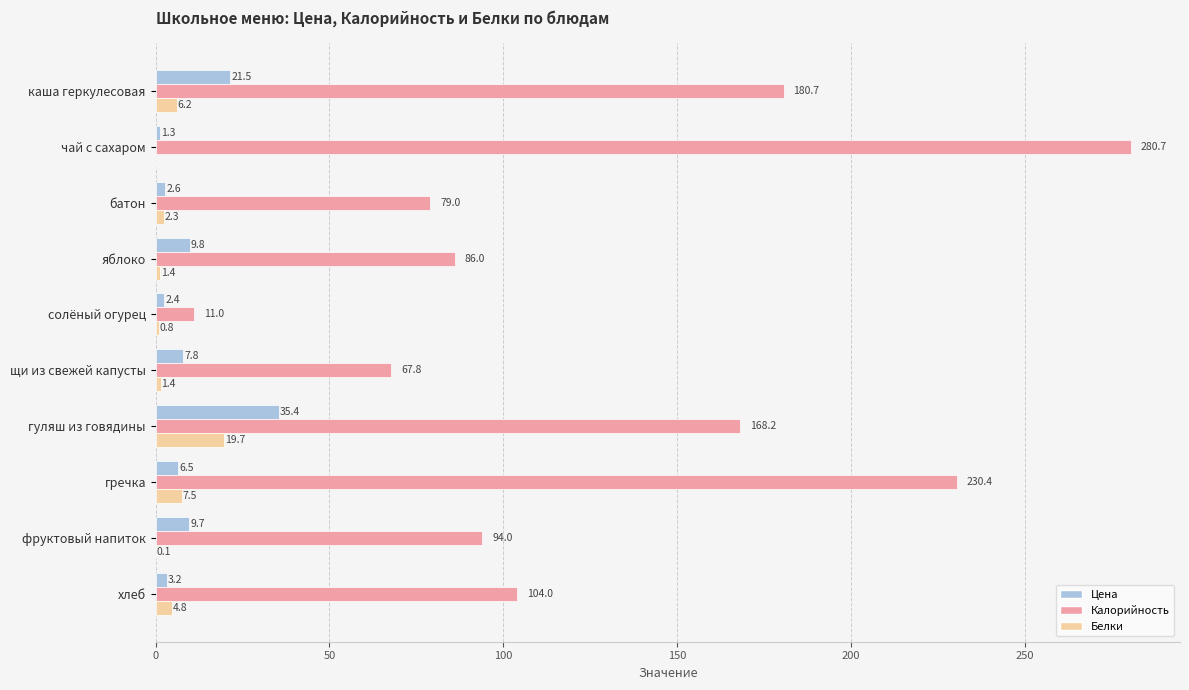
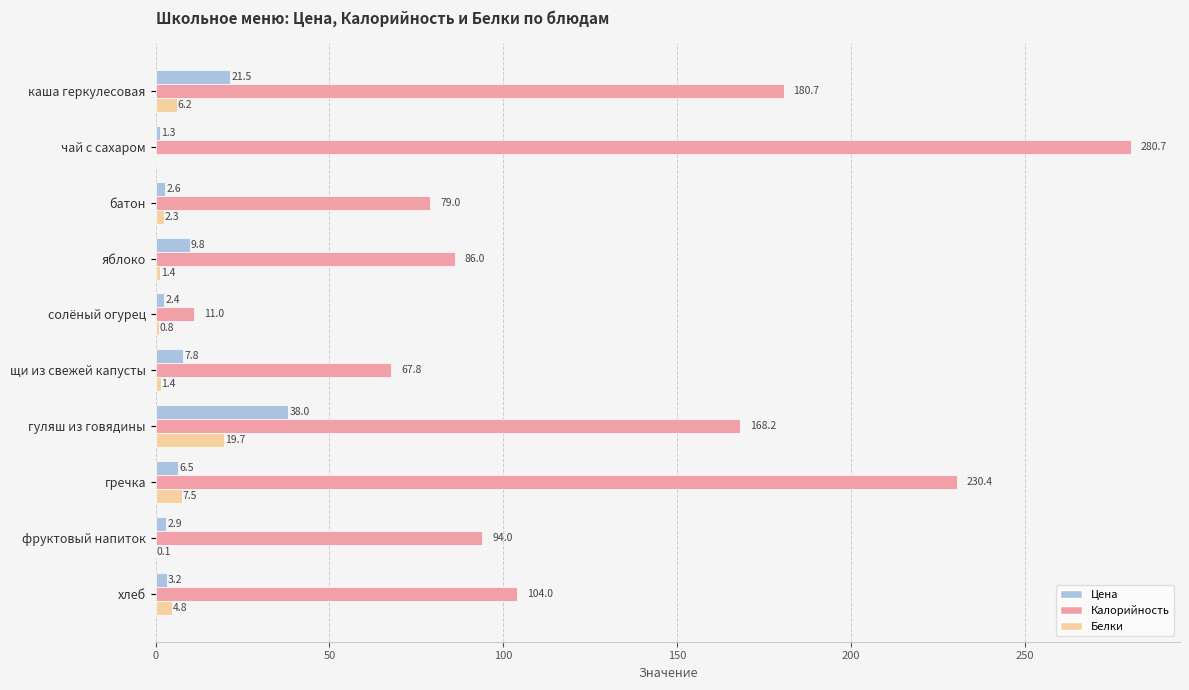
  {
    "Цена": {
      "каша геркулесовая": 21.5,
      "чай с сахаром": 1.3,
      "батон": 2.6,
      "яблоко": 9.8,
      "солёный огурец": 2.4,
      "щи из свежей капусты": 7.8,
-     "гуляш из говядины": 35.4,
+     "гуляш из говядины": 38.0,
      "гречка": 6.5,
-     "фруктовый напиток": 9.7,
+     "фруктовый напиток": 2.9,
      "хлеб": 3.2
    }
  }
